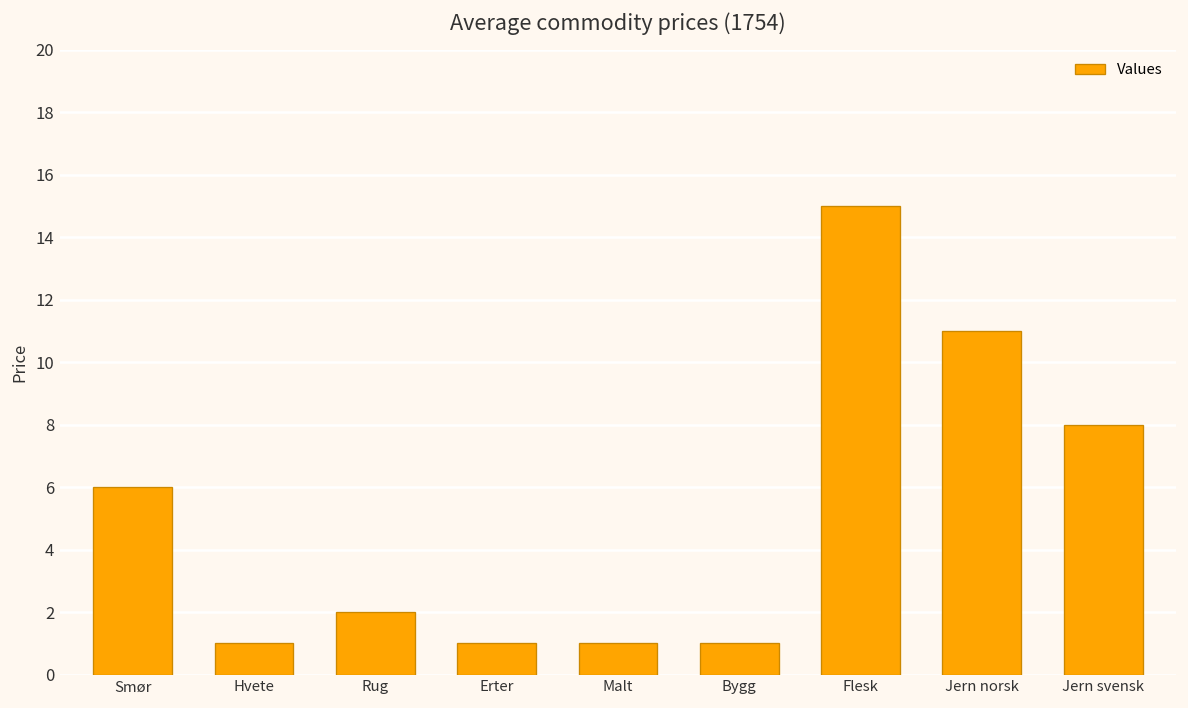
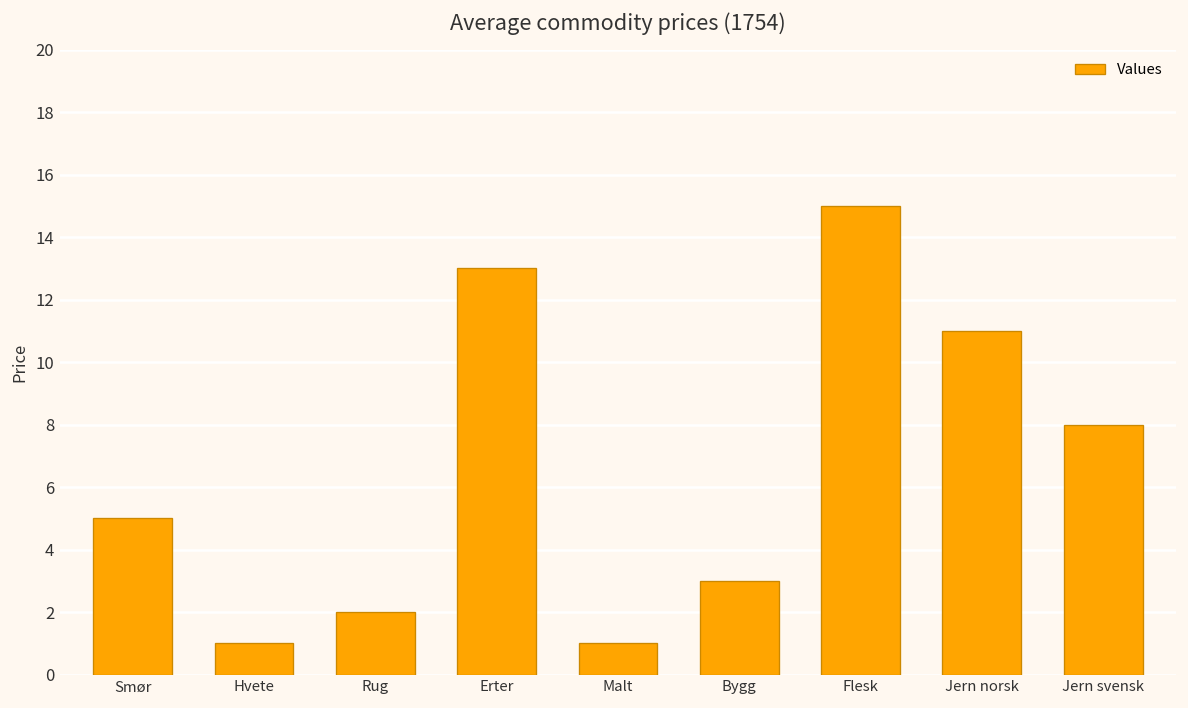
  {
-   "Smør": 6,
+   "Smør": 5,
    "Hvete": 1,
    "Rug": 2,
-   "Erter": 1,
+   "Erter": 13,
    "Malt": 1,
-   "Bygg": 1,
+   "Bygg": 3,
    "Flesk": 15,
    "Jern norsk": 11,
    "Jern svensk": 8
  }
